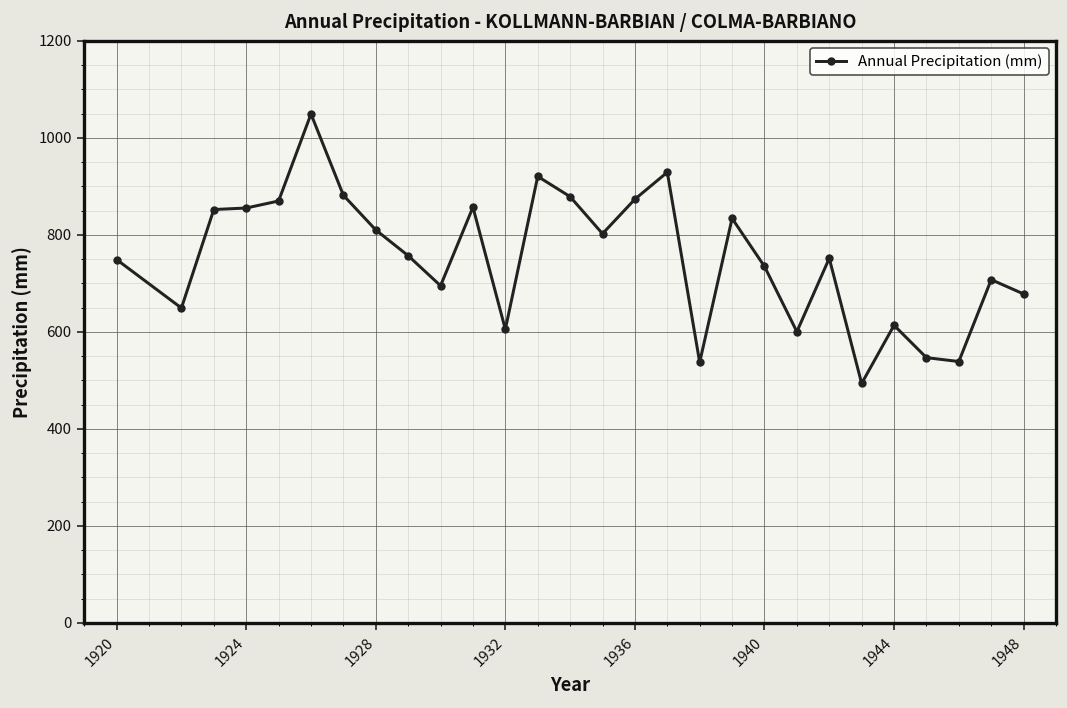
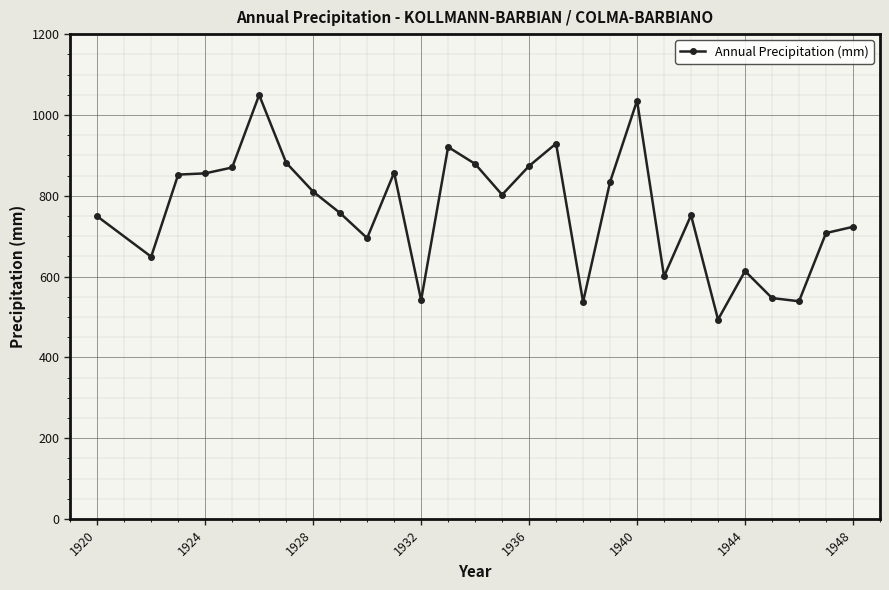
  {
    "1920": 750,
    "1924": 860,
    "1928": 810,
-   "1932": 610,
+   "1932": 540,
    "1936": 870,
-   "1940": 740,
+   "1940": 1040,
    "1944": 610,
-   "1948": 680
+   "1948": 720
  }
